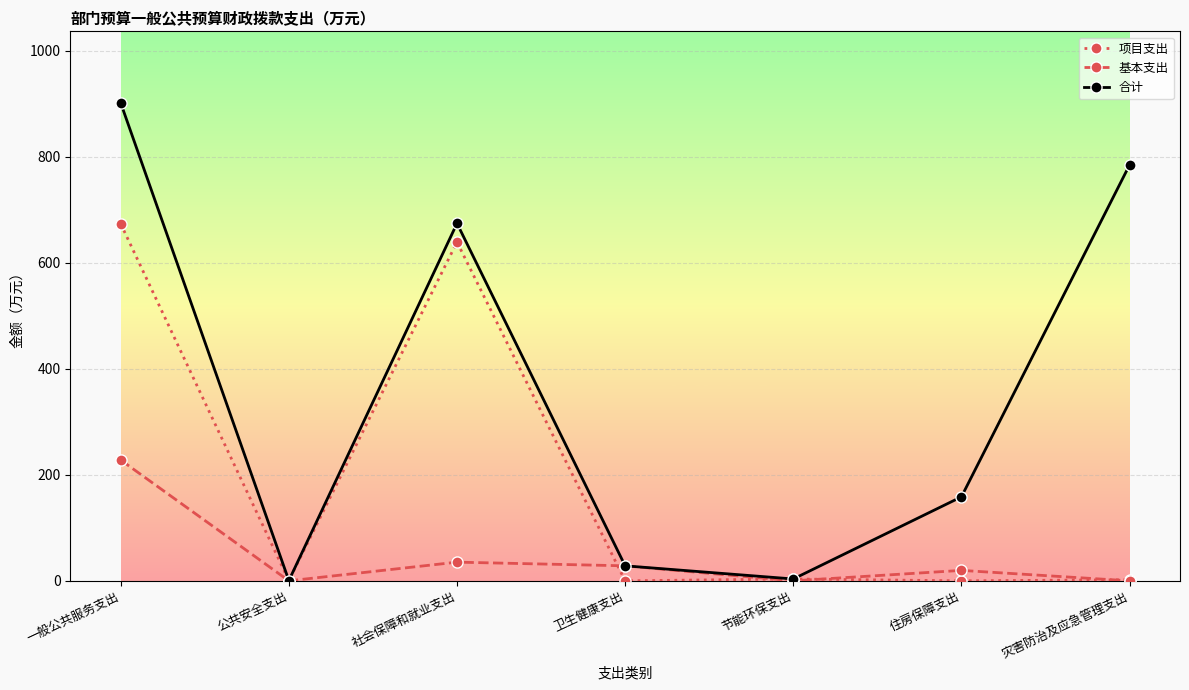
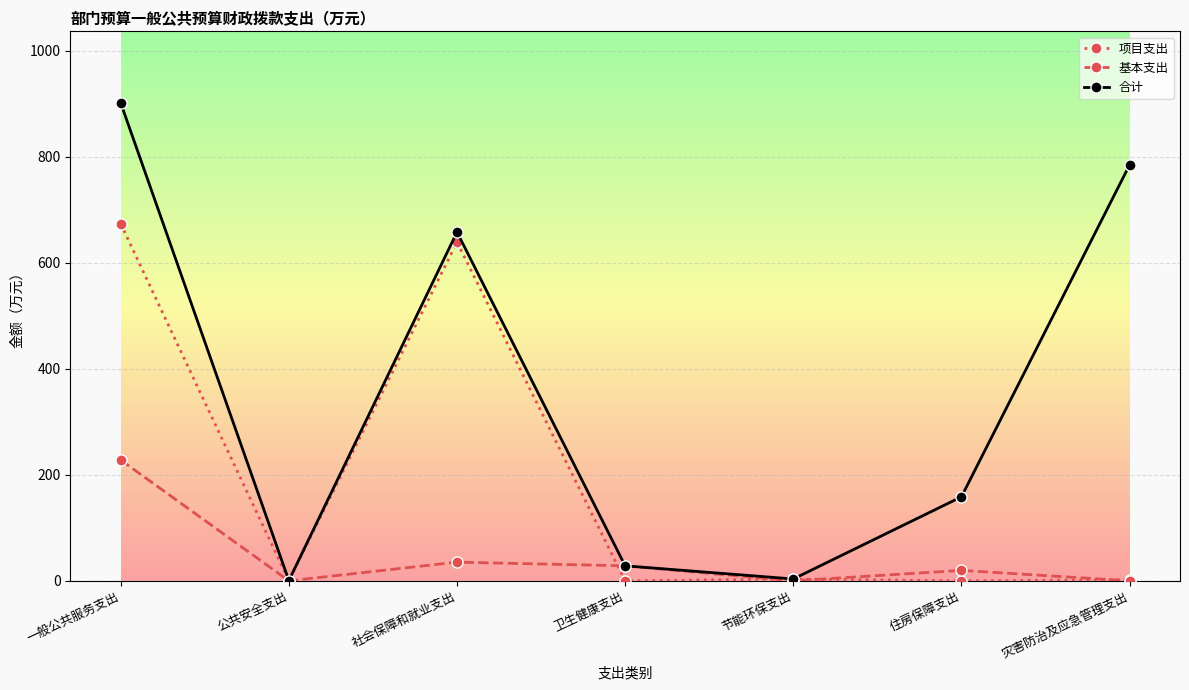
  {
    "合计": {
      "一般公共服务支出": 900,
-     "社会保障和就业支出": 670,
+     "社会保障和就业支出": 660,
      "住房保障支出": 160,
      "灾害防治及应急管理支出": 780
    }
  }
